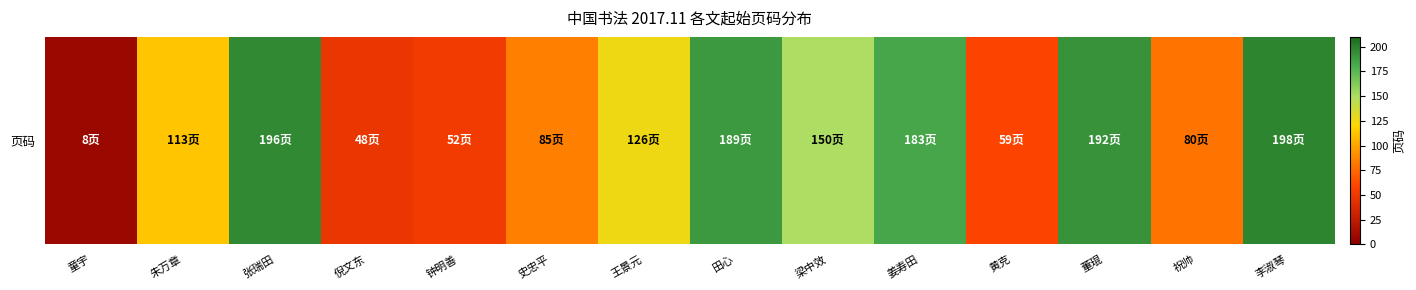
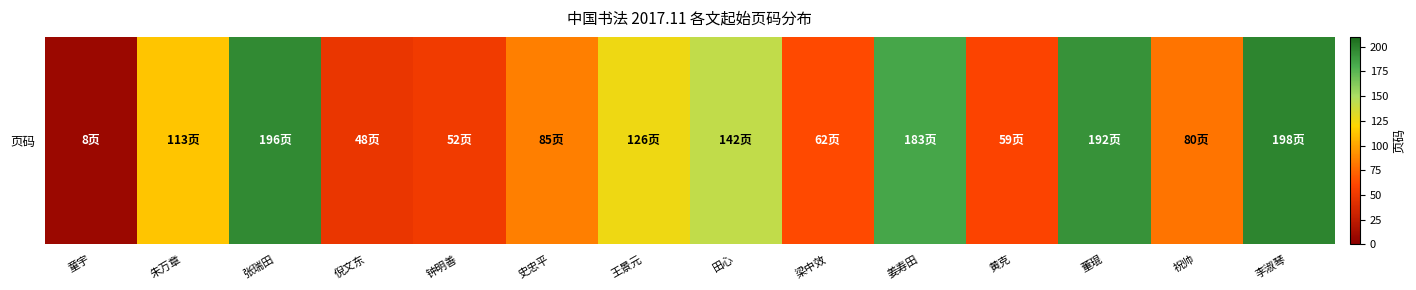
  {
    "页码": {
      "童宇": "8页",
      "朱万章": "113页",
      "张瑞田": "196页",
      "倪文东": "48页",
      "钟明善": "52页",
      "史忠平": "85页",
      "王景元": "126页",
-     "田心": "189页",
-     "梁中效": "150页",
+     "田心": "142页",
+     "梁中效": "62页",
      "姜寿田": "183页",
      "黄克": "59页",
      "董琨": "192页",
      "祝帅": "80页",
      "李淑琴": "198页"
    }
  }
